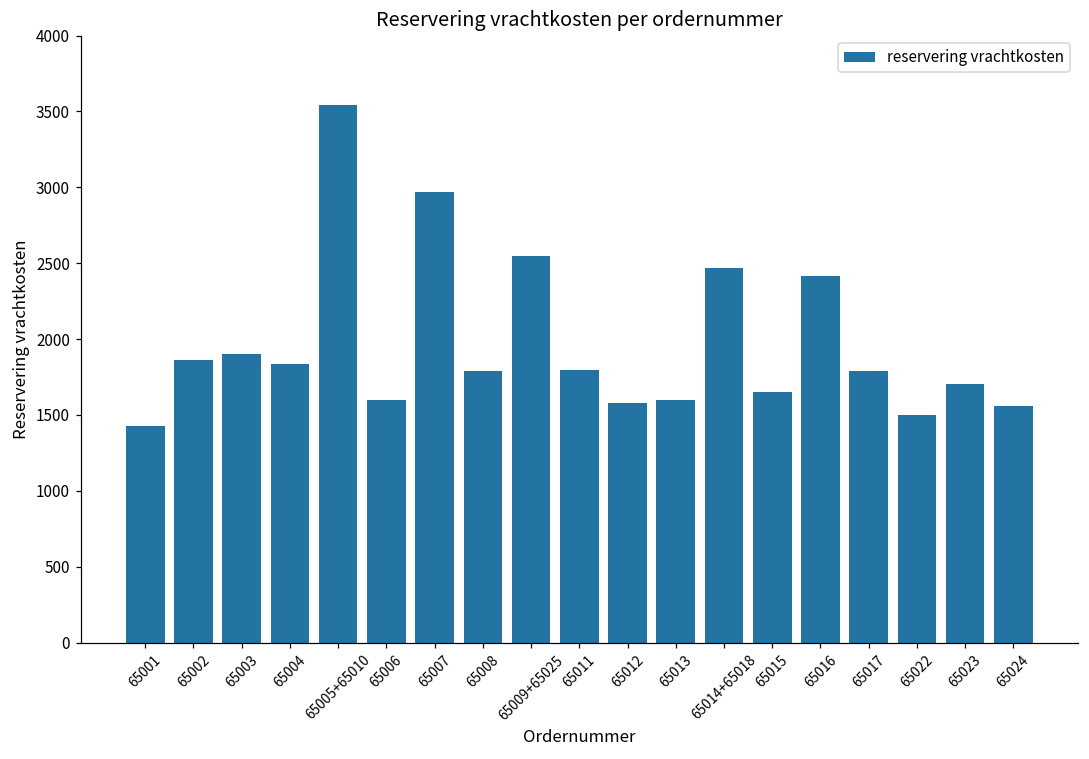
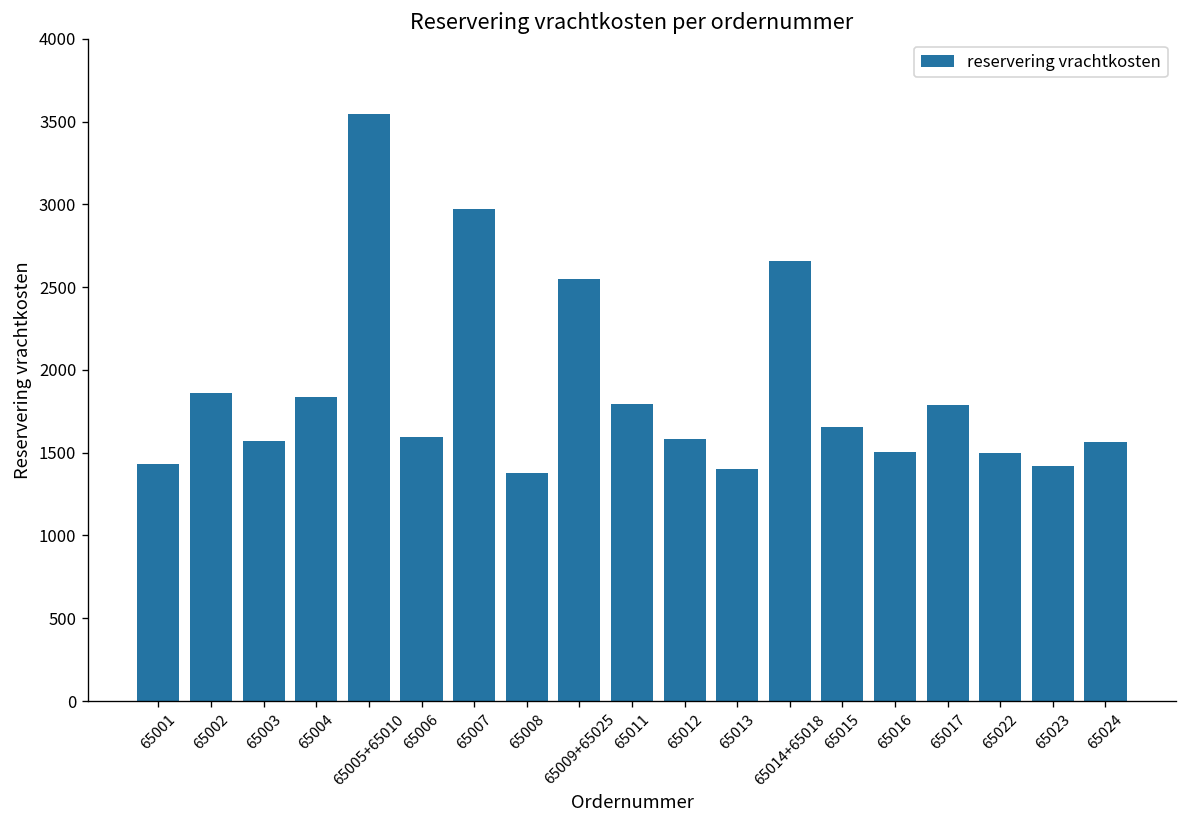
  {
    "65001": 1430,
    "65002": 1860,
-   "65003": 1900,
+   "65003": 1570,
    "65004": 1840,
    "65005+65010": 3540,
    "65006": 1600,
    "65007": 2970,
-   "65008": 1790,
+   "65008": 1370,
    "65009+65025": 2550,
    "65011": 1800,
    "65012": 1580,
-   "65013": 1600,
-   "65014+65018": 2470,
+   "65013": 1400,
+   "65014+65018": 2660,
    "65015": 1650,
-   "65016": 2410,
+   "65016": 1500,
    "65017": 1790,
    "65022": 1500,
-   "65023": 1710,
+   "65023": 1420,
    "65024": 1560
  }
